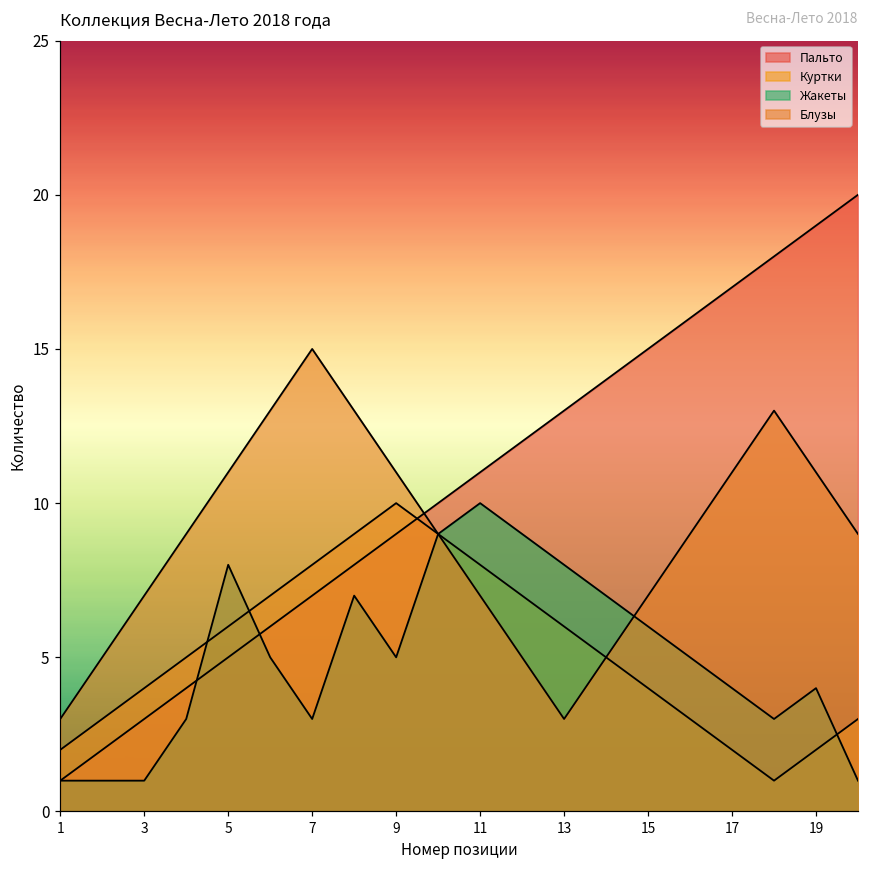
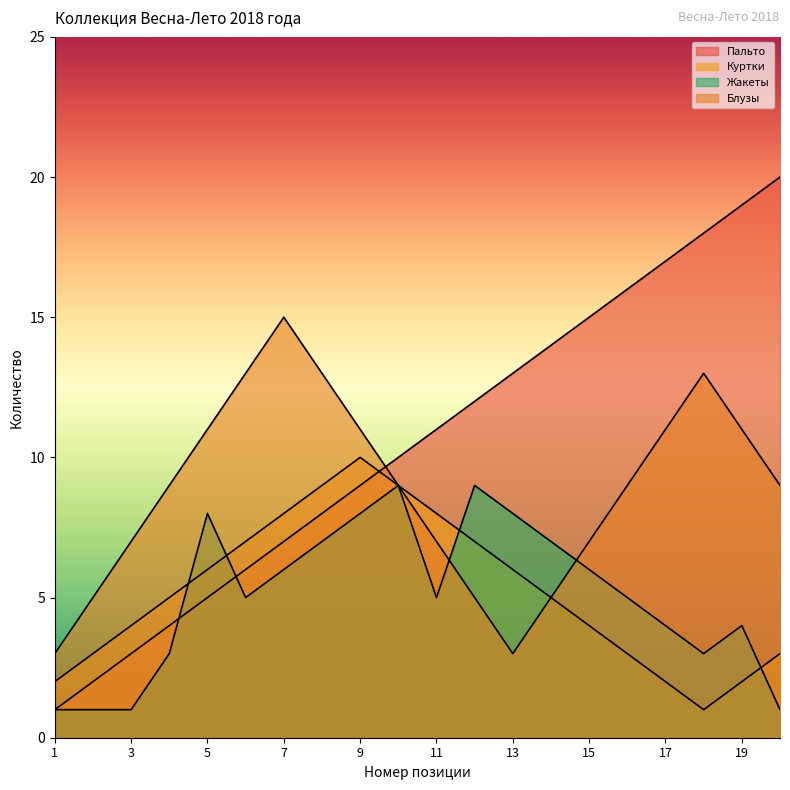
  {
    "Жакеты": {
      "3": 1,
      "5": 8,
-     "7": 3,
-     "9": 5,
-     "11": 10,
+     "7": 6,
+     "9": 8,
+     "11": 5,
      "13": 8,
      "15": 6,
      "17": 4,
      "19": 4
    }
  }
